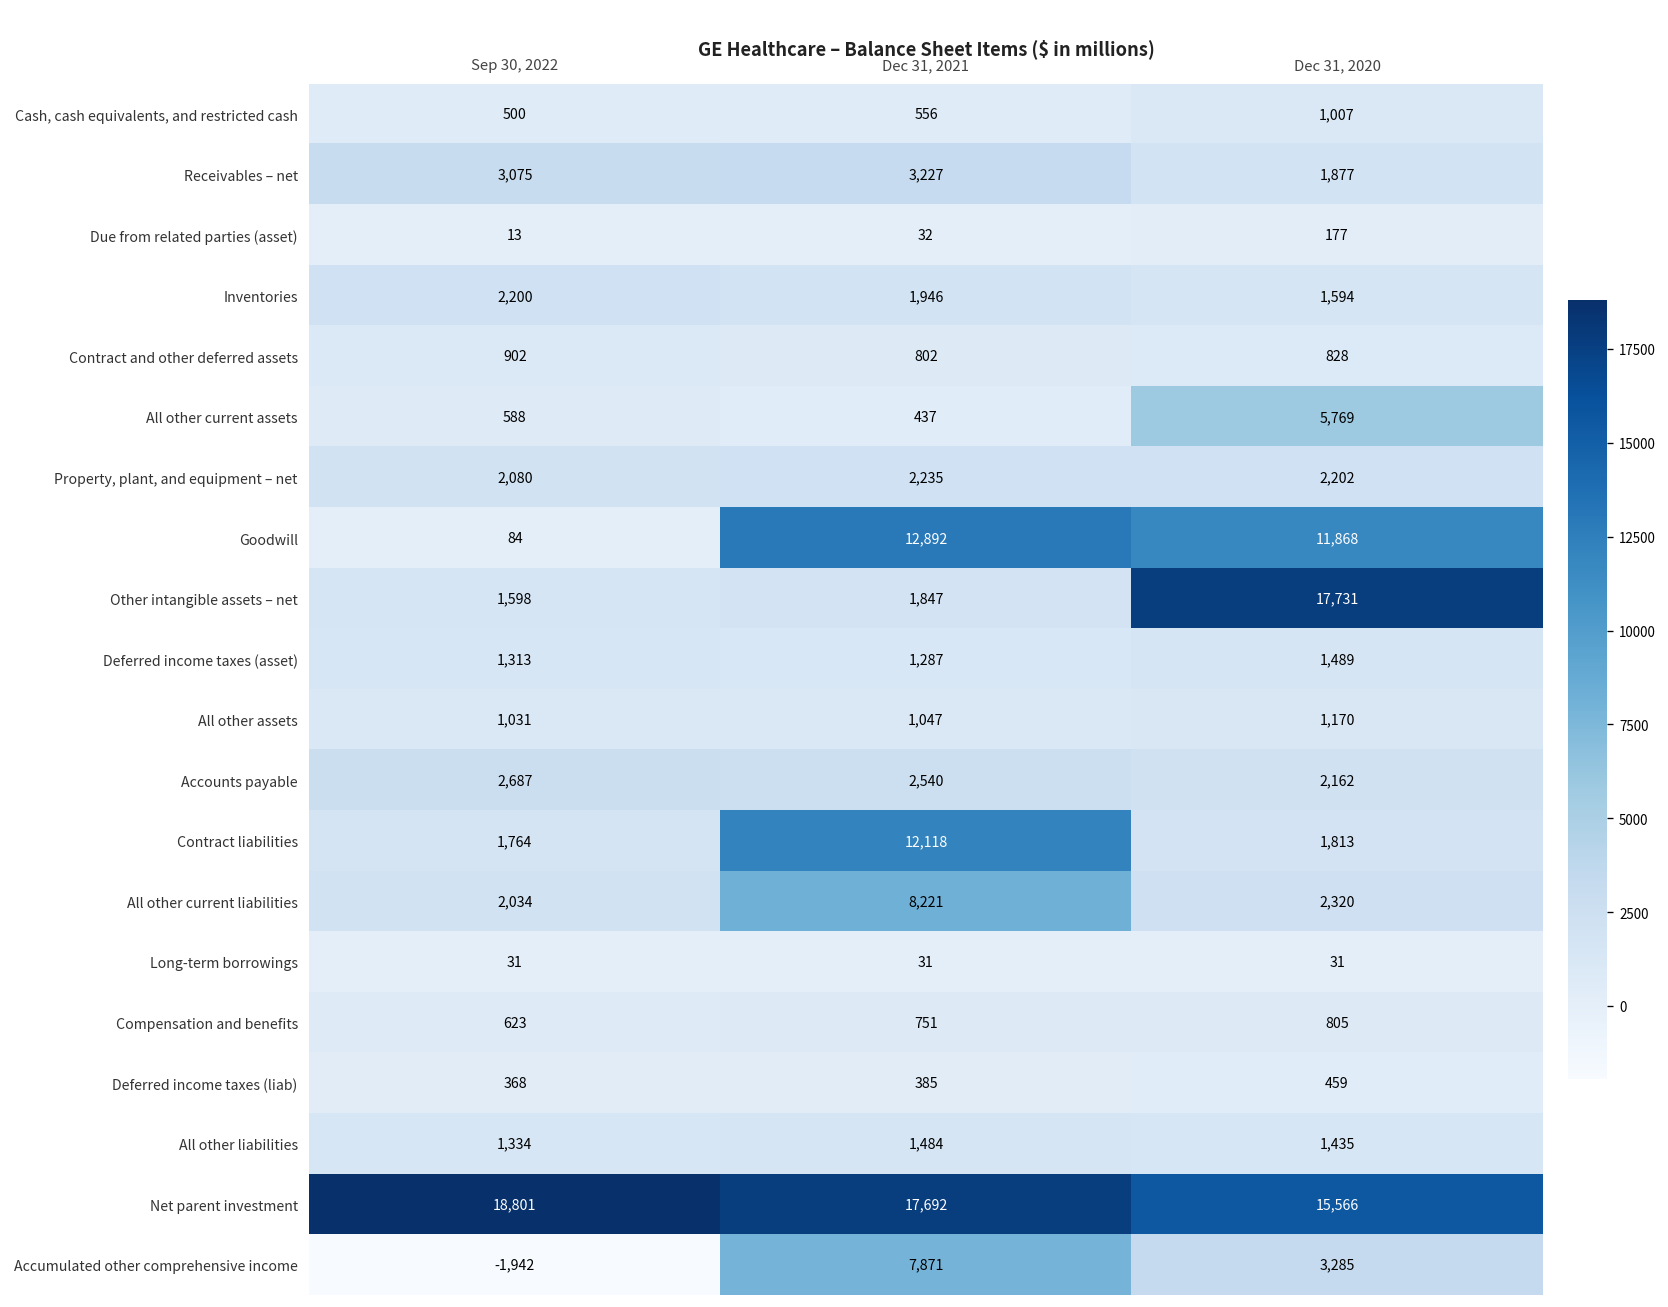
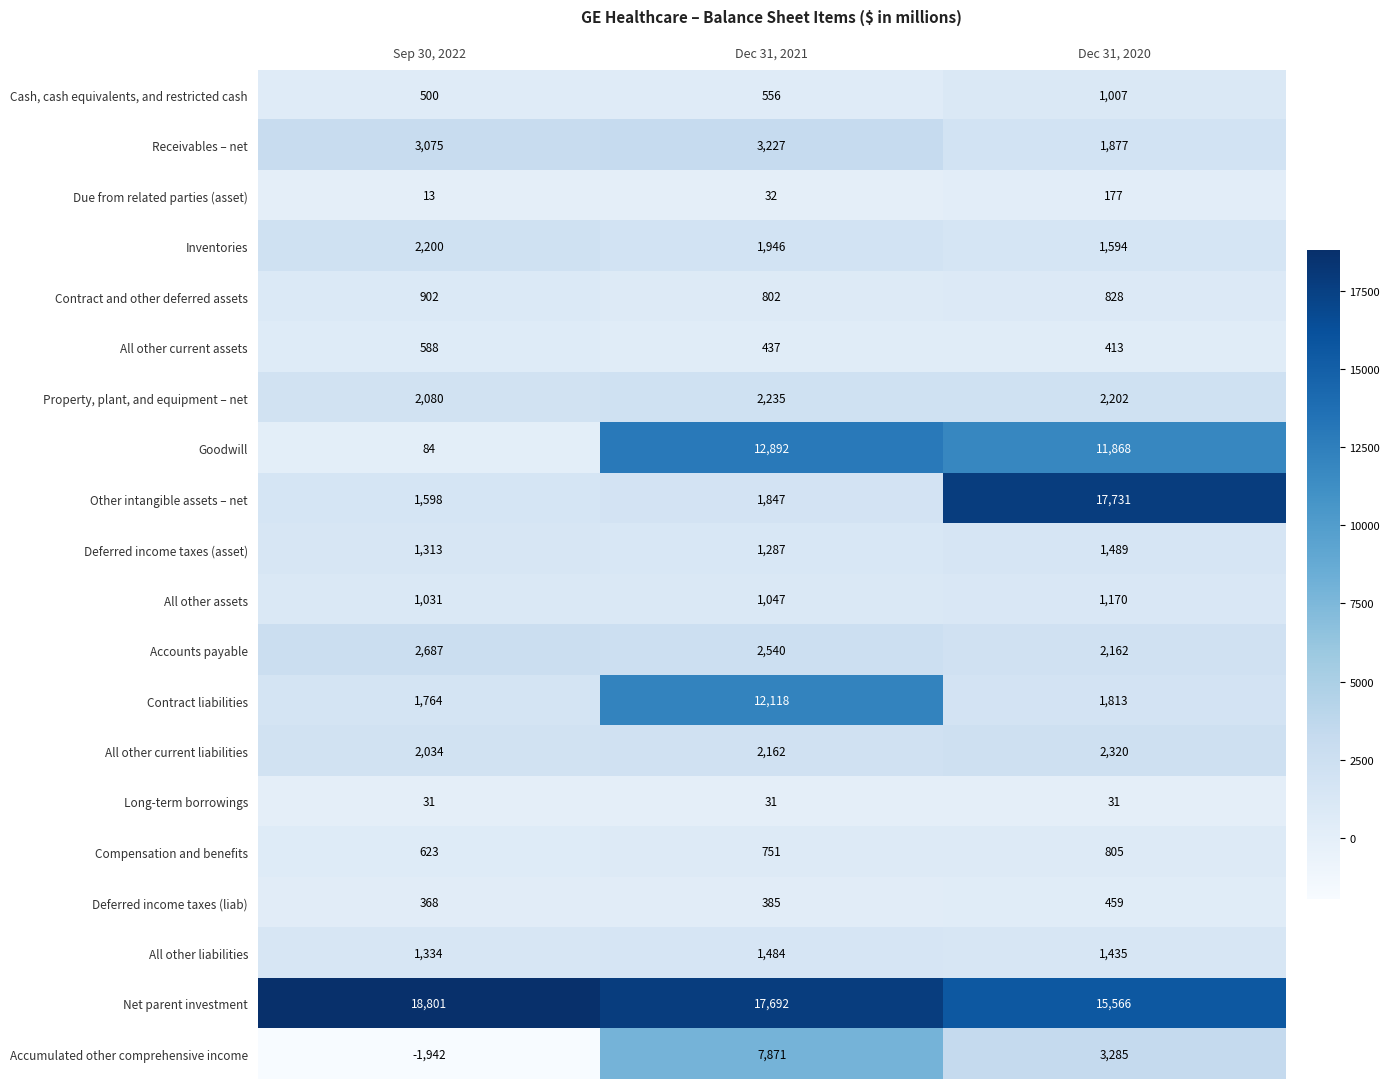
  {
    "Cash, cash equivalents, and restricted cash": {
      "Sep 30, 2022": "500",
      "Dec 31, 2021": "556",
      "Dec 31, 2020": "1,007"
    },
    "Receivables – net": {
      "Sep 30, 2022": "3,075",
      "Dec 31, 2021": "3,227",
      "Dec 31, 2020": "1,877"
    },
    "Due from related parties (asset)": {
      "Sep 30, 2022": "13",
      "Dec 31, 2021": "32",
      "Dec 31, 2020": "177"
    },
    "Inventories": {
      "Sep 30, 2022": "2,200",
      "Dec 31, 2021": "1,946",
      "Dec 31, 2020": "1,594"
    },
    "Contract and other deferred assets": {
      "Sep 30, 2022": "902",
      "Dec 31, 2021": "802",
      "Dec 31, 2020": "828"
    },
    "All other current assets": {
      "Sep 30, 2022": "588",
      "Dec 31, 2021": "437",
-     "Dec 31, 2020": "5,769"
+     "Dec 31, 2020": "413"
    },
    "Property, plant, and equipment – net": {
      "Sep 30, 2022": "2,080",
      "Dec 31, 2021": "2,235",
      "Dec 31, 2020": "2,202"
    },
    "Goodwill": {
      "Sep 30, 2022": "84",
      "Dec 31, 2021": "12,892",
      "Dec 31, 2020": "11,868"
    },
    "Other intangible assets – net": {
      "Sep 30, 2022": "1,598",
      "Dec 31, 2021": "1,847",
      "Dec 31, 2020": "17,731"
    },
    "Deferred income taxes (asset)": {
      "Sep 30, 2022": "1,313",
      "Dec 31, 2021": "1,287",
      "Dec 31, 2020": "1,489"
    },
    "All other assets": {
      "Sep 30, 2022": "1,031",
      "Dec 31, 2021": "1,047",
      "Dec 31, 2020": "1,170"
    },
    "Accounts payable": {
      "Sep 30, 2022": "2,687",
      "Dec 31, 2021": "2,540",
      "Dec 31, 2020": "2,162"
    },
    "Contract liabilities": {
      "Sep 30, 2022": "1,764",
      "Dec 31, 2021": "12,118",
      "Dec 31, 2020": "1,813"
    },
    "All other current liabilities": {
      "Sep 30, 2022": "2,034",
-     "Dec 31, 2021": "8,221",
+     "Dec 31, 2021": "2,162",
      "Dec 31, 2020": "2,320"
    },
    "Long-term borrowings": {
      "Sep 30, 2022": "31",
      "Dec 31, 2021": "31",
      "Dec 31, 2020": "31"
    },
    "Compensation and benefits": {
      "Sep 30, 2022": "623",
      "Dec 31, 2021": "751",
      "Dec 31, 2020": "805"
    },
    "Deferred income taxes (liab)": {
      "Sep 30, 2022": "368",
      "Dec 31, 2021": "385",
      "Dec 31, 2020": "459"
    },
    "All other liabilities": {
      "Sep 30, 2022": "1,334",
      "Dec 31, 2021": "1,484",
      "Dec 31, 2020": "1,435"
    },
    "Net parent investment": {
      "Sep 30, 2022": "18,801",
      "Dec 31, 2021": "17,692",
      "Dec 31, 2020": "15,566"
    },
    "Accumulated other comprehensive income": {
      "Sep 30, 2022": "-1,942",
      "Dec 31, 2021": "7,871",
      "Dec 31, 2020": "3,285"
    }
  }
